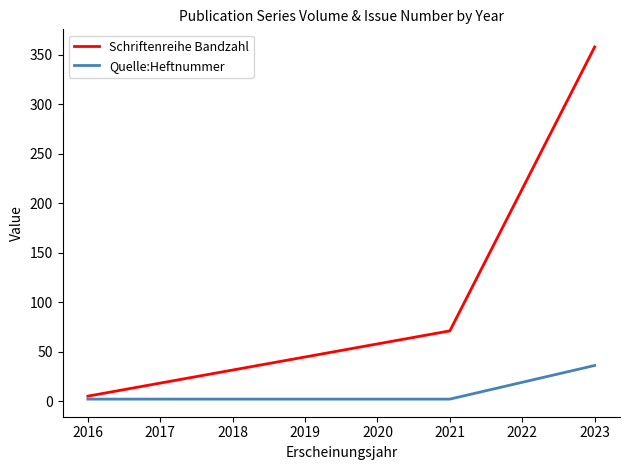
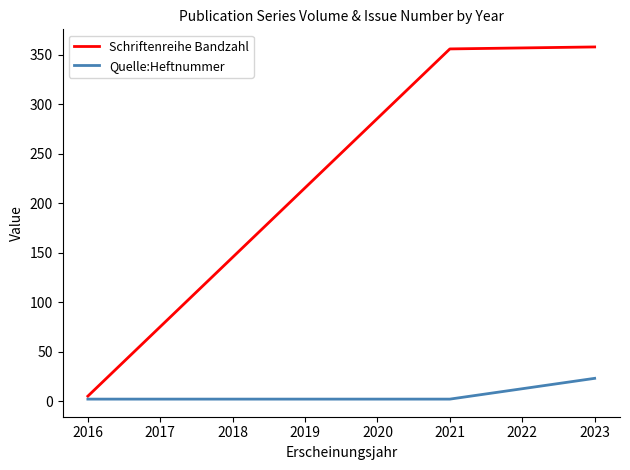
  {
    "Schriftenreihe Bandzahl": {
      "2016": 10,
-     "2021": 70,
+     "2021": 360,
      "2023": 360
    },
    "Quelle:Heftnummer": {
      "2016": 0,
      "2021": 0,
-     "2023": 40
+     "2023": 20
    }
  }
